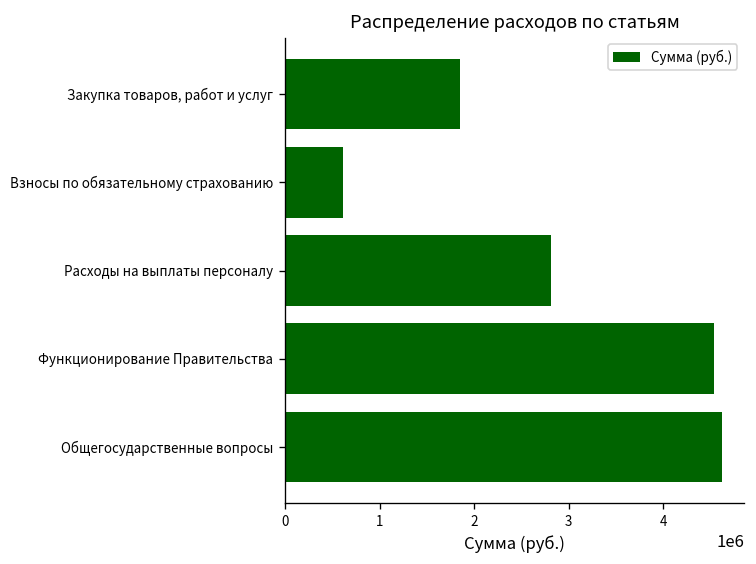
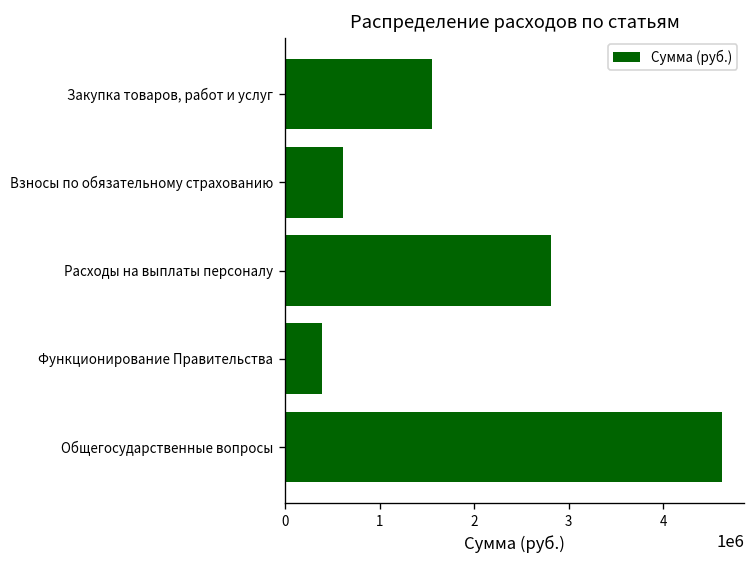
  {
-   "Закупка товаров, работ и услуг": 1800000,
+   "Закупка товаров, работ и услуг": 1600000,
    "Взносы по обязательному страхованию": 600000,
    "Расходы на выплаты персоналу": 2800000,
-   "Функционирование Правительства": 4500000,
+   "Функционирование Правительства": 400000,
    "Общегосударственные вопросы": 4600000
  }
